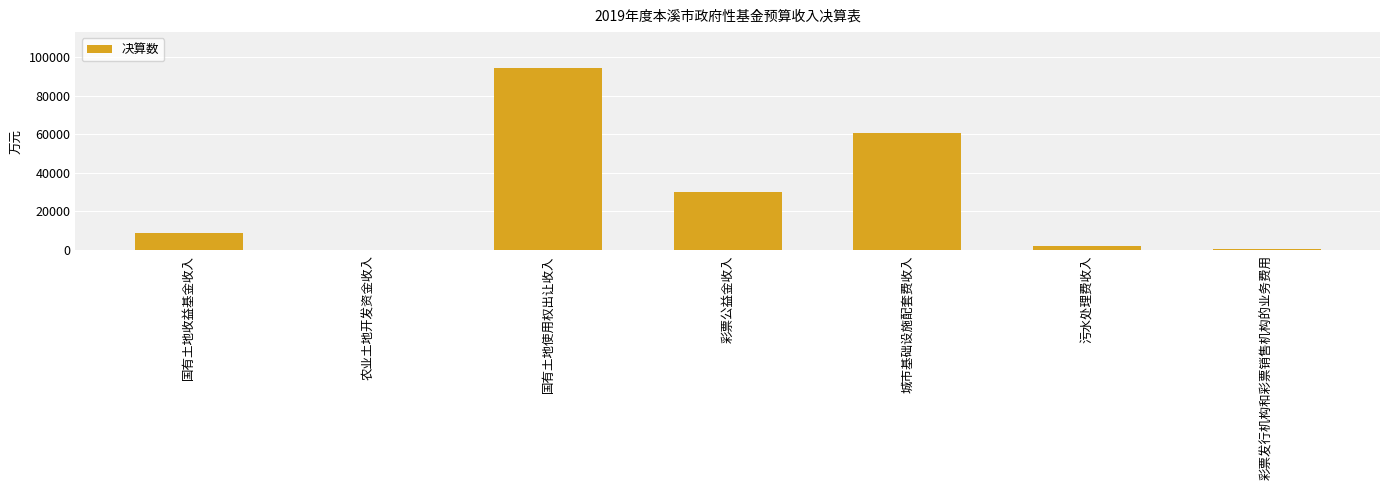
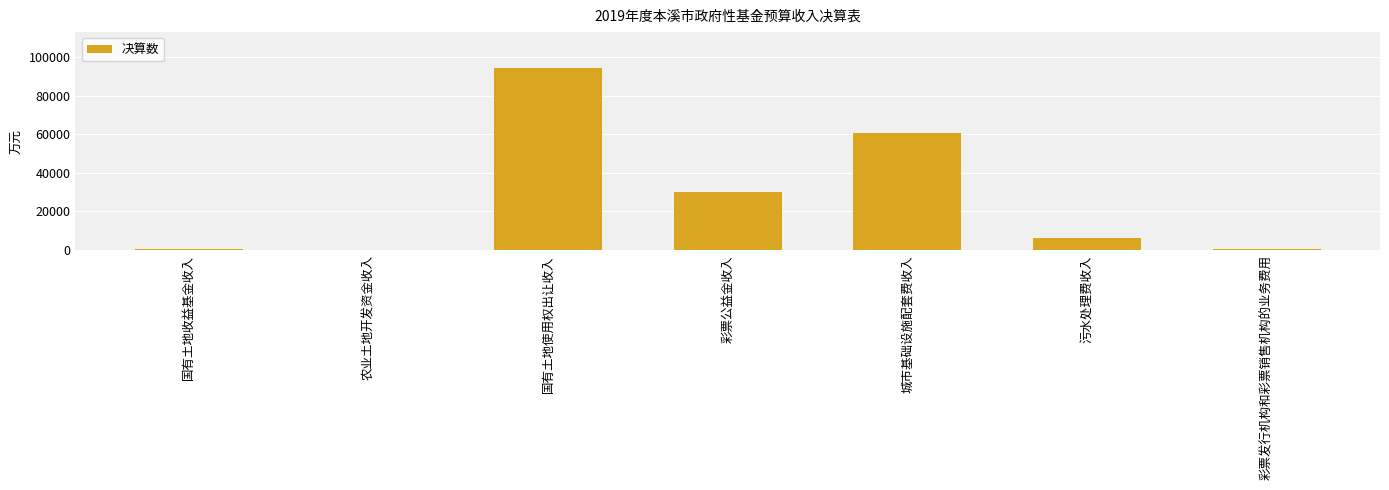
  {
-   "国有土地收益基金收入": 9000,
+   "国有土地收益基金收入": 0,
    "国有土地使用权出让收入": 94000,
    "彩票公益金收入": 30000,
    "城市基础设施配套费收入": 61000,
-   "污水处理费收入": 2000
+   "污水处理费收入": 6000
  }
